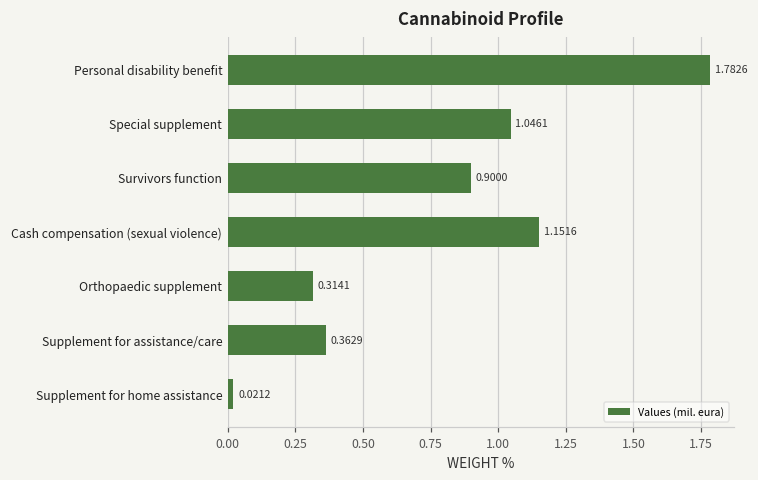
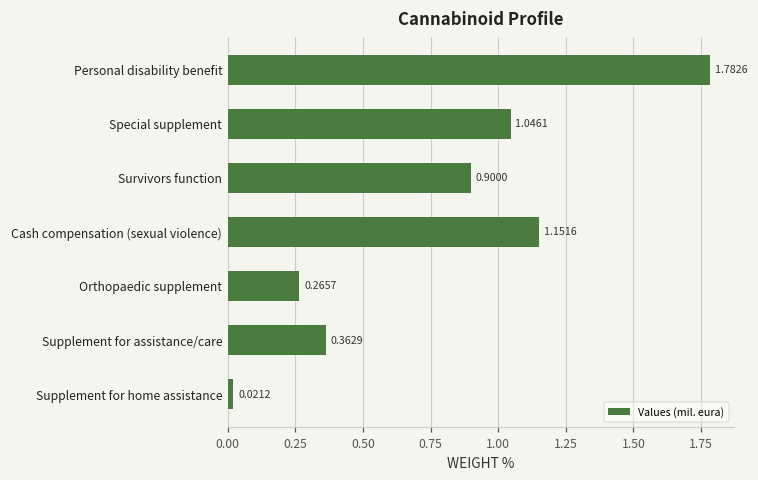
  {
    "Personal disability benefit": 1.7826,
    "Special supplement": 1.0461,
    "Survivors function": 0.9000,
    "Cash compensation (sexual violence)": 1.1516,
-   "Orthopaedic supplement": 0.3141,
+   "Orthopaedic supplement": 0.2657,
    "Supplement for assistance/care": 0.3629,
    "Supplement for home assistance": 0.0212
  }
